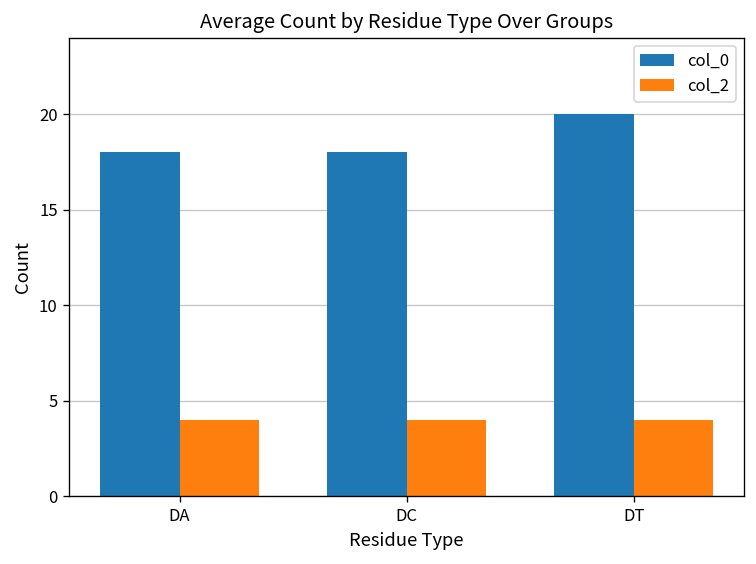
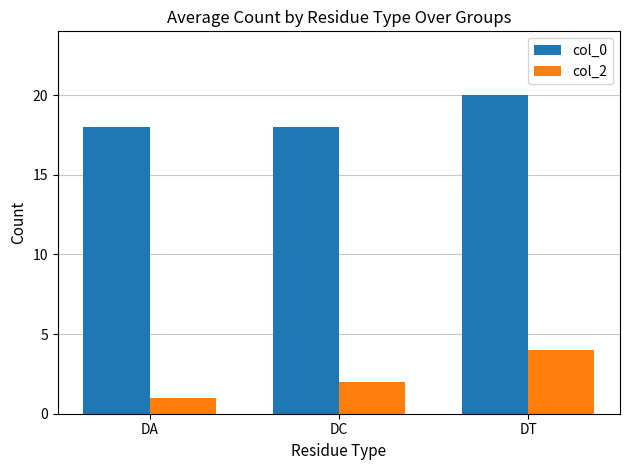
  {
    "col_0": {
      "DA": 18,
      "DC": 18,
      "DT": 20
    },
    "col_2": {
-     "DA": 4,
-     "DC": 4,
+     "DA": 1,
+     "DC": 2,
      "DT": 4
    }
  }
